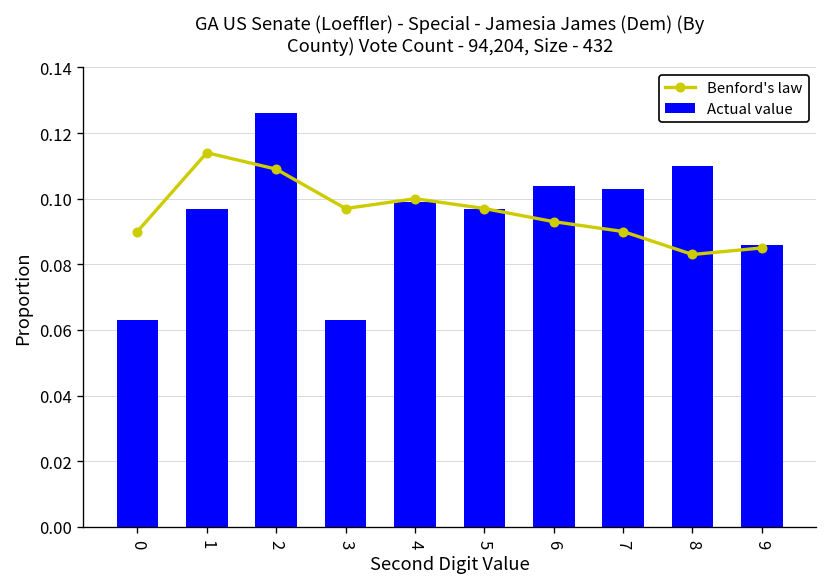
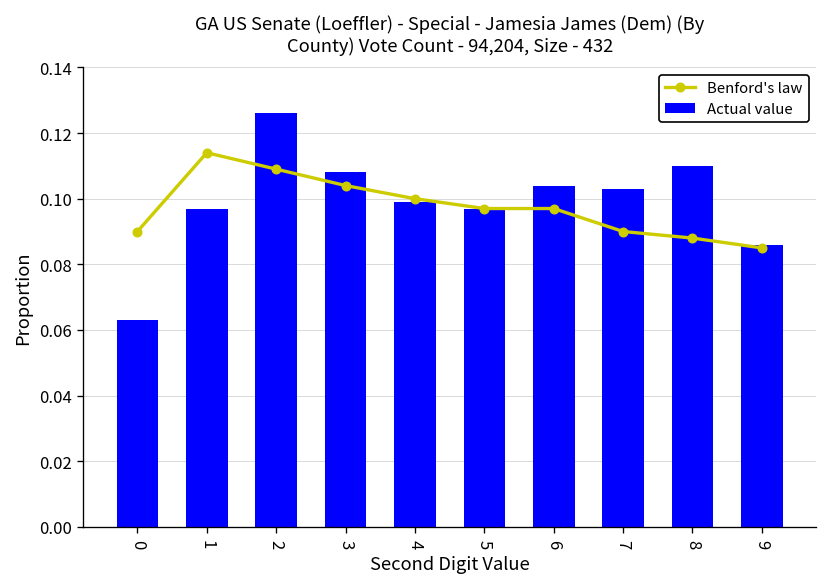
  {
    "Benford's law": {
      "0": 0.090,
      "1": 0.114,
      "2": 0.109,
-     "3": 0.097,
+     "3": 0.104,
      "4": 0.100,
      "5": 0.097,
-     "6": 0.093,
+     "6": 0.097,
      "7": 0.090,
-     "8": 0.083,
+     "8": 0.088,
      "9": 0.085
    },
    "Actual value": {
      "0": 0.063,
      "1": 0.097,
      "2": 0.126,
-     "3": 0.063,
+     "3": 0.108,
      "4": 0.099,
      "5": 0.097,
      "6": 0.104,
      "7": 0.103,
      "8": 0.110,
      "9": 0.086
    }
  }
